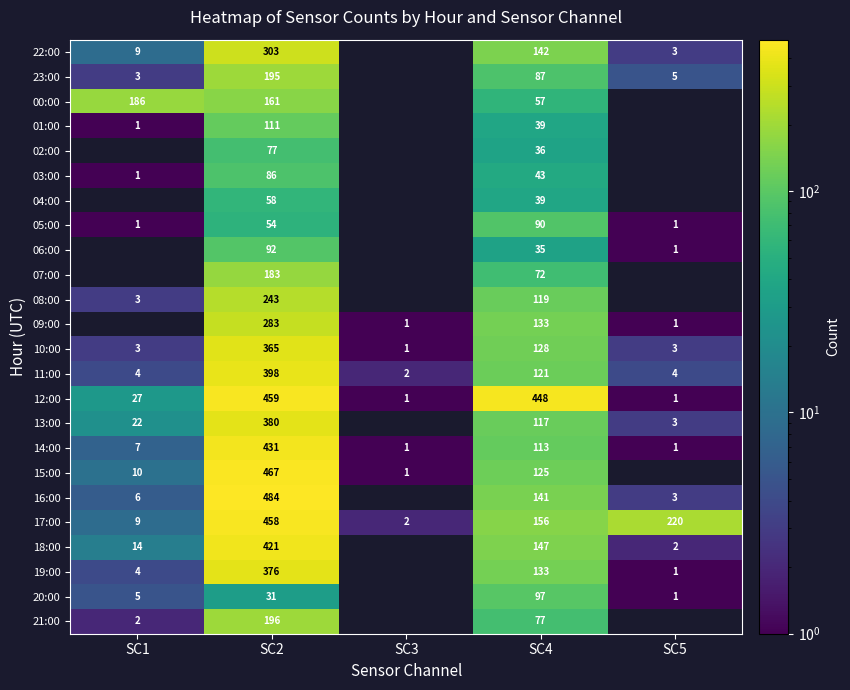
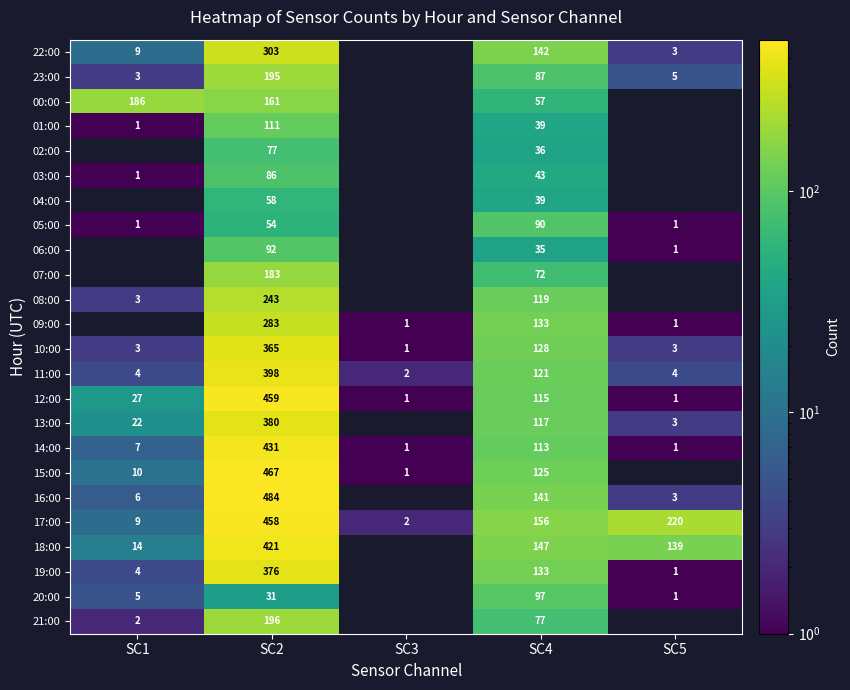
  {
    "22:00": {
      "SC1": 9,
      "SC2": 303,
      "SC4": 142,
      "SC5": 3
    },
    "23:00": {
      "SC1": 3,
      "SC2": 195,
      "SC4": 87,
      "SC5": 5
    },
    "00:00": {
      "SC1": 186,
      "SC2": 161,
      "SC4": 57
    },
    "01:00": {
      "SC1": 1,
      "SC2": 111,
      "SC4": 39
    },
    "02:00": {
      "SC2": 77,
      "SC4": 36
    },
    "03:00": {
      "SC1": 1,
      "SC2": 86,
      "SC4": 43
    },
    "04:00": {
      "SC2": 58,
      "SC4": 39
    },
    "05:00": {
      "SC1": 1,
      "SC2": 54,
      "SC4": 90,
      "SC5": 1
    },
    "06:00": {
      "SC2": 92,
      "SC4": 35,
      "SC5": 1
    },
    "07:00": {
      "SC2": 183,
      "SC4": 72
    },
    "08:00": {
      "SC1": 3,
      "SC2": 243,
      "SC4": 119
    },
    "09:00": {
      "SC2": 283,
      "SC3": 1,
      "SC4": 133,
      "SC5": 1
    },
    "10:00": {
      "SC1": 3,
      "SC2": 365,
      "SC3": 1,
      "SC4": 128,
      "SC5": 3
    },
    "11:00": {
      "SC1": 4,
      "SC2": 398,
      "SC3": 2,
      "SC4": 121,
      "SC5": 4
    },
    "12:00": {
      "SC1": 27,
      "SC2": 459,
      "SC3": 1,
-     "SC4": 448,
+     "SC4": 115,
      "SC5": 1
    },
    "13:00": {
      "SC1": 22,
      "SC2": 380,
      "SC4": 117,
      "SC5": 3
    },
    "14:00": {
      "SC1": 7,
      "SC2": 431,
      "SC3": 1,
      "SC4": 113,
      "SC5": 1
    },
    "15:00": {
      "SC1": 10,
      "SC2": 467,
      "SC3": 1,
      "SC4": 125
    },
    "16:00": {
      "SC1": 6,
      "SC2": 484,
      "SC4": 141,
      "SC5": 3
    },
    "17:00": {
      "SC1": 9,
      "SC2": 458,
      "SC3": 2,
      "SC4": 156,
      "SC5": 220
    },
    "18:00": {
      "SC1": 14,
      "SC2": 421,
      "SC4": 147,
-     "SC5": 2
+     "SC5": 139
    },
    "19:00": {
      "SC1": 4,
      "SC2": 376,
      "SC4": 133,
      "SC5": 1
    },
    "20:00": {
      "SC1": 5,
      "SC2": 31,
      "SC4": 97,
      "SC5": 1
    },
    "21:00": {
      "SC1": 2,
      "SC2": 196,
      "SC4": 77
    }
  }
